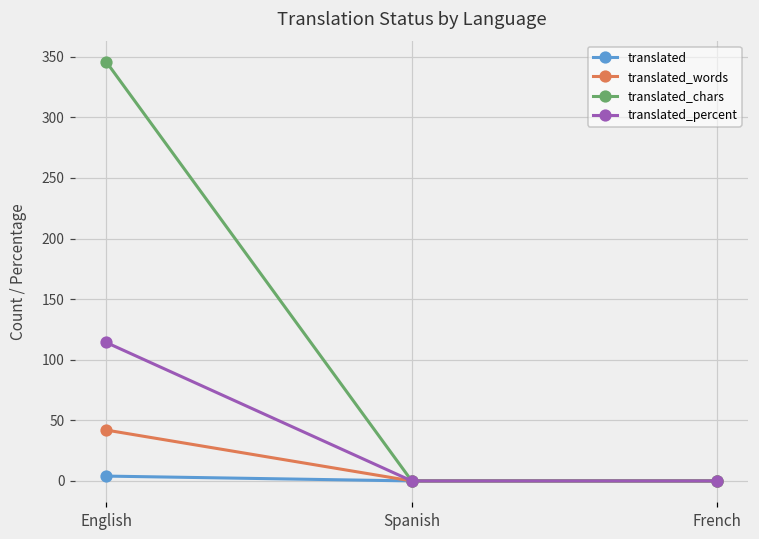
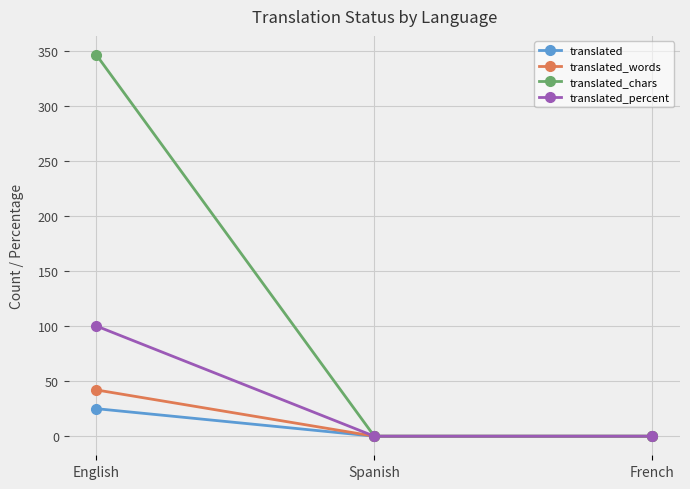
  {
    "translated": {
-     "English": 4
+     "English": 25
    },
    "translated_words": {
      "English": 42
    },
    "translated_chars": {
      "English": 346
    },
    "translated_percent": {
-     "English": 114
+     "English": 100
    }
  }
